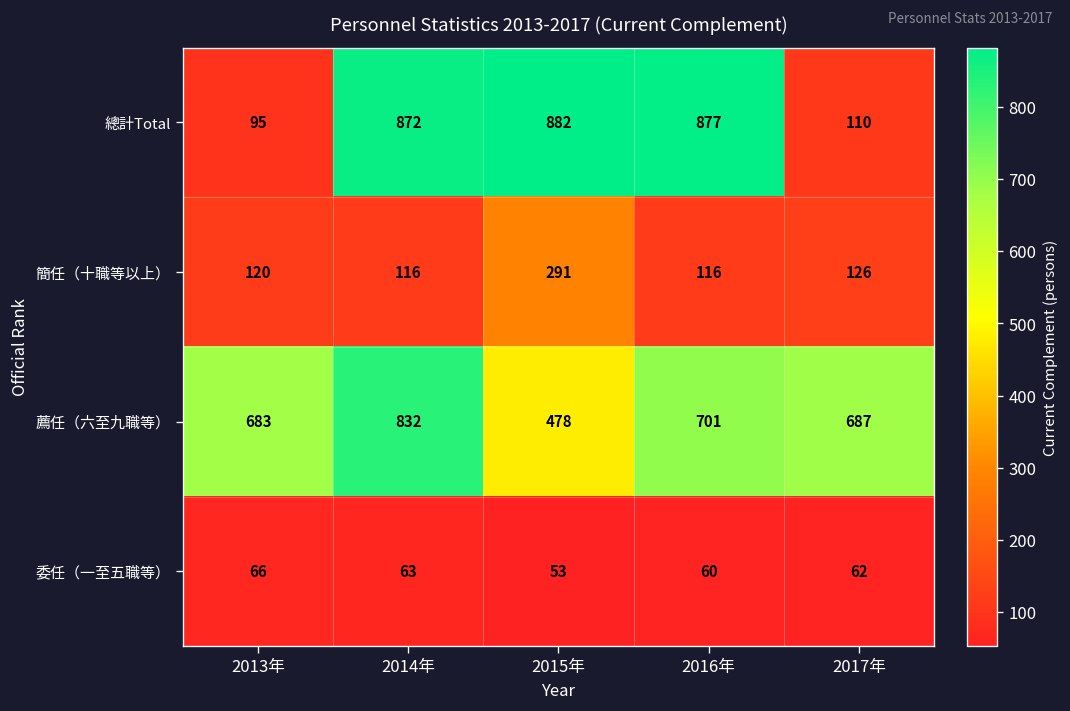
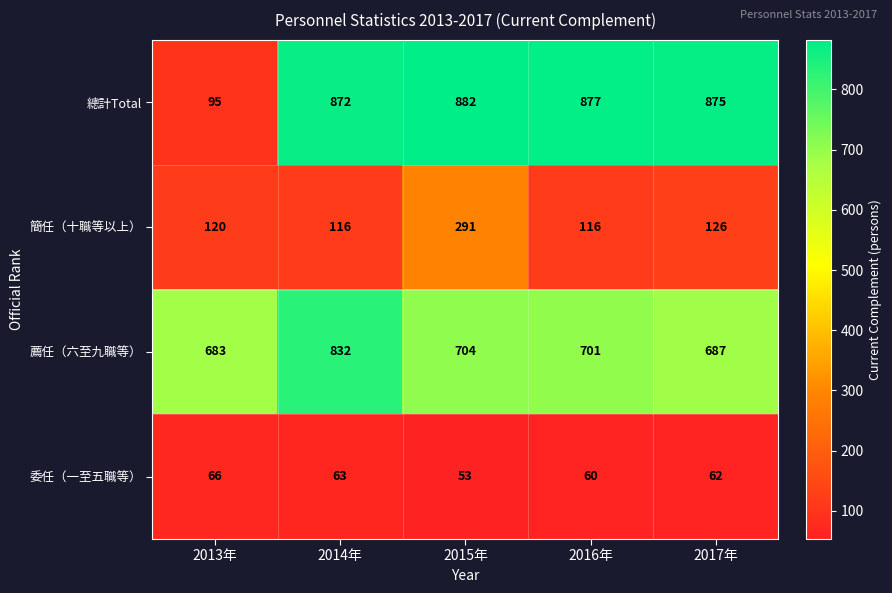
  {
    "總計Total": {
      "2013年": 95,
      "2014年": 872,
      "2015年": 882,
      "2016年": 877,
-     "2017年": 110
+     "2017年": 875
    },
    "簡任（十職等以上）": {
      "2013年": 120,
      "2014年": 116,
      "2015年": 291,
      "2016年": 116,
      "2017年": 126
    },
    "薦任（六至九職等）": {
      "2013年": 683,
      "2014年": 832,
-     "2015年": 478,
+     "2015年": 704,
      "2016年": 701,
      "2017年": 687
    },
    "委任（一至五職等）": {
      "2013年": 66,
      "2014年": 63,
      "2015年": 53,
      "2016年": 60,
      "2017年": 62
    }
  }
